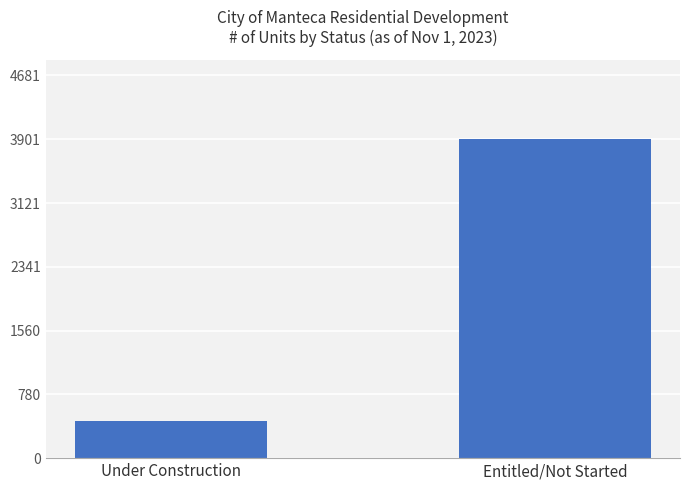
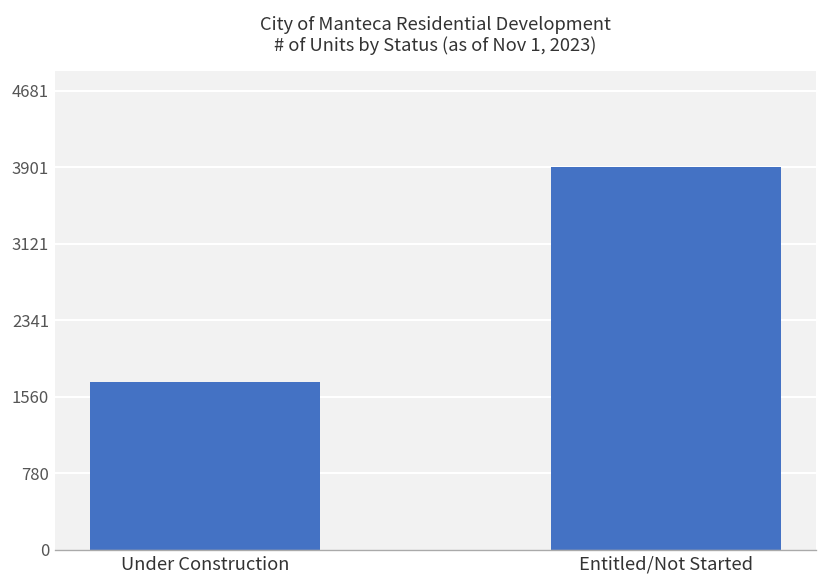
  {
-   "Under Construction": 500,
+   "Under Construction": 1700,
    "Entitled/Not Started": 3900
  }
